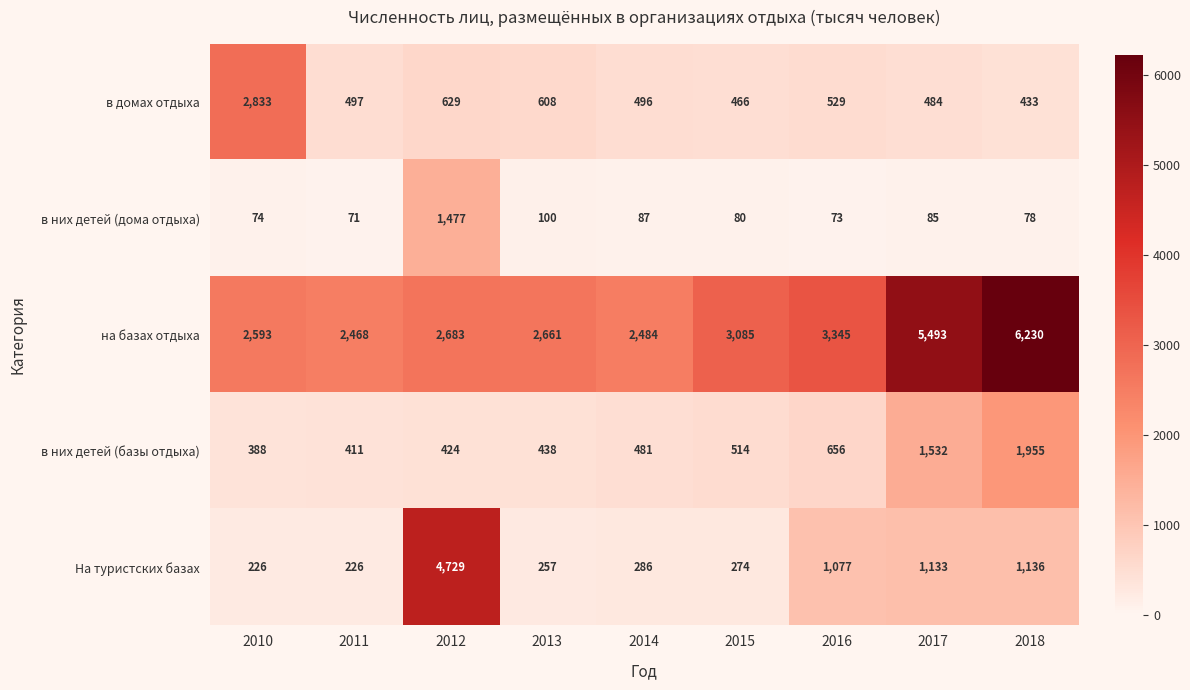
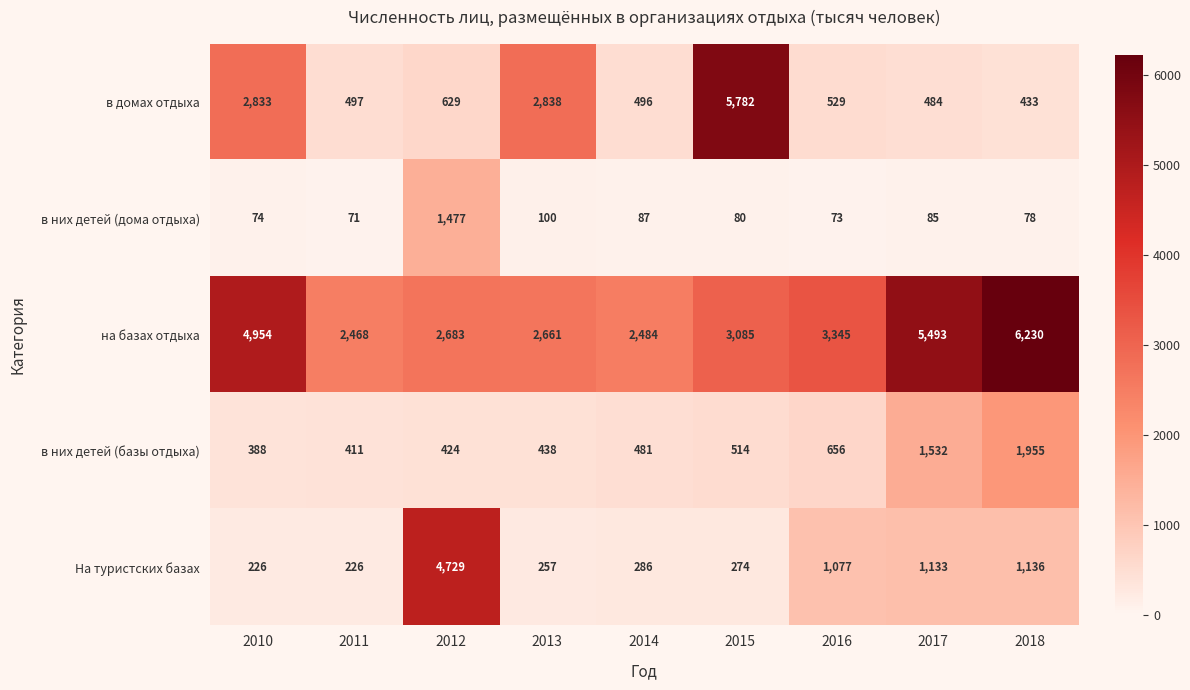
  {
    "в домах отдыха": {
      "2010": "2,833",
      "2011": "497",
      "2012": "629",
-     "2013": "608",
+     "2013": "2,838",
      "2014": "496",
-     "2015": "466",
+     "2015": "5,782",
      "2016": "529",
      "2017": "484",
      "2018": "433"
    },
    "в них детей (дома отдыха)": {
      "2010": "74",
      "2011": "71",
      "2012": "1,477",
      "2013": "100",
      "2014": "87",
      "2015": "80",
      "2016": "73",
      "2017": "85",
      "2018": "78"
    },
    "на базах отдыха": {
-     "2010": "2,593",
+     "2010": "4,954",
      "2011": "2,468",
      "2012": "2,683",
      "2013": "2,661",
      "2014": "2,484",
      "2015": "3,085",
      "2016": "3,345",
      "2017": "5,493",
      "2018": "6,230"
    },
    "в них детей (базы отдыха)": {
      "2010": "388",
      "2011": "411",
      "2012": "424",
      "2013": "438",
      "2014": "481",
      "2015": "514",
      "2016": "656",
      "2017": "1,532",
      "2018": "1,955"
    },
    "На туристских базах": {
      "2010": "226",
      "2011": "226",
      "2012": "4,729",
      "2013": "257",
      "2014": "286",
      "2015": "274",
      "2016": "1,077",
      "2017": "1,133",
      "2018": "1,136"
    }
  }
